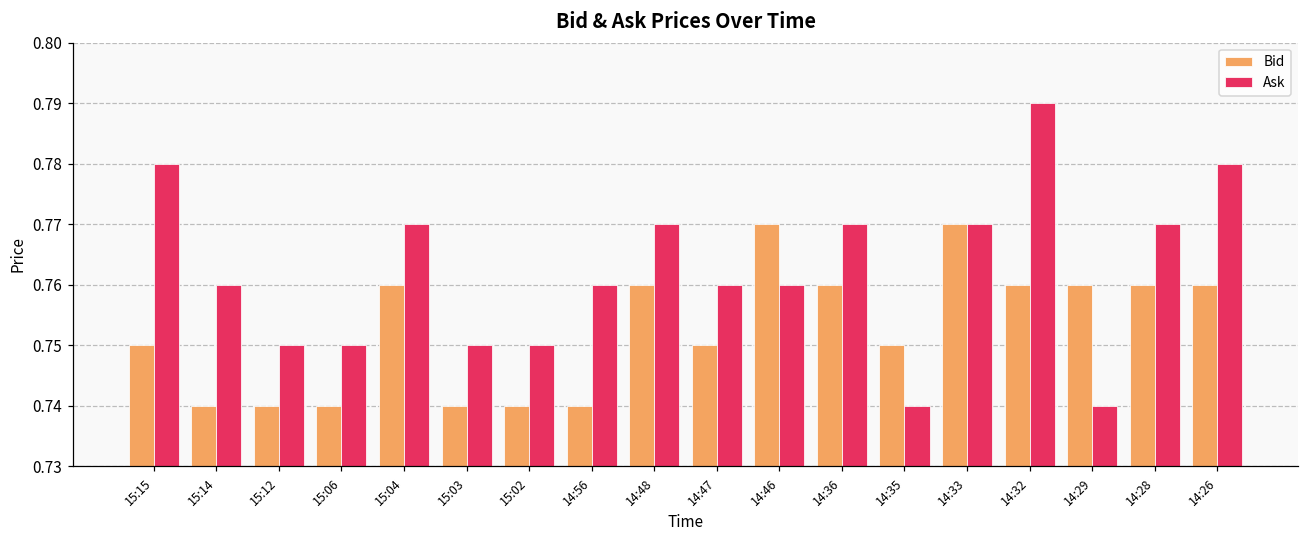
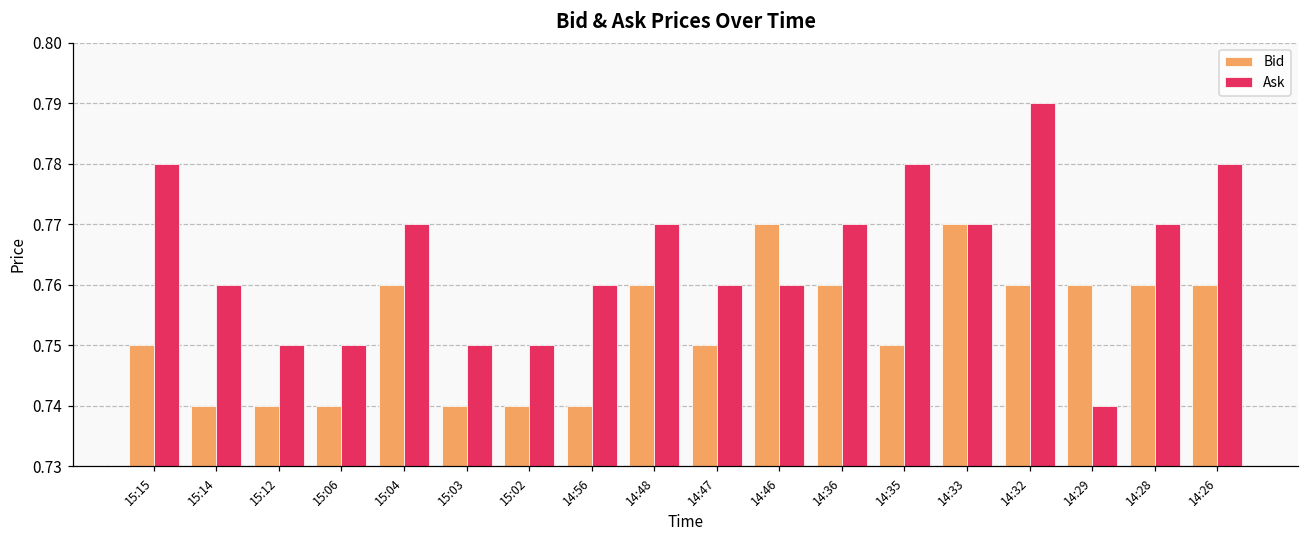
  {
    "Bid": {
      "15:15": 0.75,
      "15:14": 0.74,
      "15:12": 0.74,
      "15:06": 0.74,
      "15:04": 0.76,
      "15:03": 0.74,
      "15:02": 0.74,
      "14:56": 0.74,
      "14:48": 0.76,
      "14:47": 0.75,
      "14:46": 0.77,
      "14:36": 0.76,
      "14:35": 0.75,
      "14:33": 0.77,
      "14:32": 0.76,
      "14:29": 0.76,
      "14:28": 0.76,
      "14:26": 0.76
    },
    "Ask": {
      "15:15": 0.78,
      "15:14": 0.76,
      "15:12": 0.75,
      "15:06": 0.75,
      "15:04": 0.77,
      "15:03": 0.75,
      "15:02": 0.75,
      "14:56": 0.76,
      "14:48": 0.77,
      "14:47": 0.76,
      "14:46": 0.76,
      "14:36": 0.77,
-     "14:35": 0.74,
+     "14:35": 0.78,
      "14:33": 0.77,
      "14:32": 0.79,
      "14:29": 0.74,
      "14:28": 0.77,
      "14:26": 0.78
    }
  }
